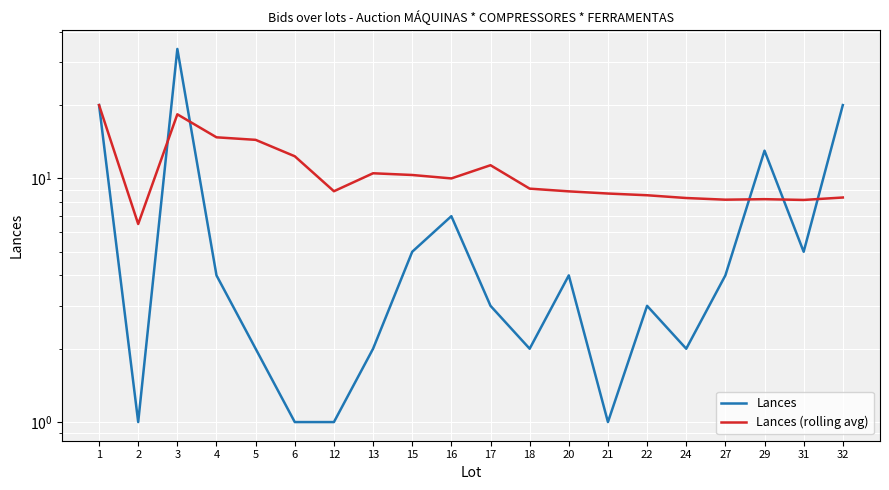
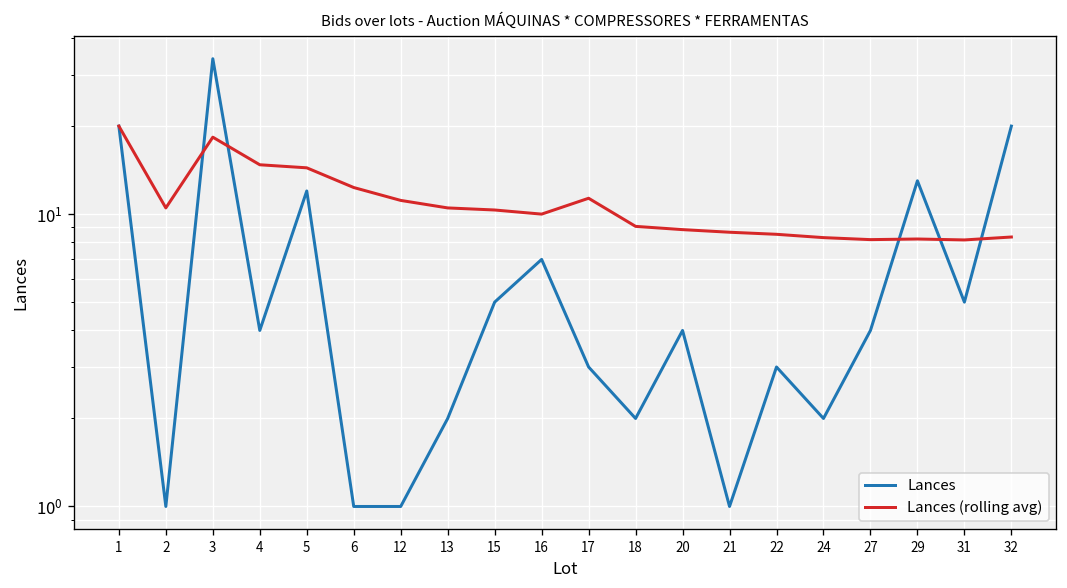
  {
    "Lances": {
      "2": 1,
      "3": 34,
      "4": 4,
-     "5": 2,
+     "5": 12,
      "6": 1,
      "12": 1,
      "13": 2,
      "15": 5,
      "16": 7,
      "17": 3,
      "18": 2,
      "20": 4,
      "21": 1,
      "22": 3,
      "24": 2,
      "27": 4,
      "29": 13,
      "31": 5,
      "32": 20
    },
    "Lances (rolling avg)": {
-     "2": 6.5,
+     "2": 10.5,
      "3": 18,
      "4": 15,
      "5": 14,
      "6": 12,
-     "12": 8.9,
+     "12": 11,
      "13": 10.5,
      "15": 10.3,
      "16": 10.0,
      "17": 11,
      "18": 9.1,
      "20": 8.9,
      "21": 8.7,
      "22": 8.5,
      "24": 8.3,
      "27": 8.2,
      "29": 8.2,
      "31": 8.2,
      "32": 8.4
    }
  }
